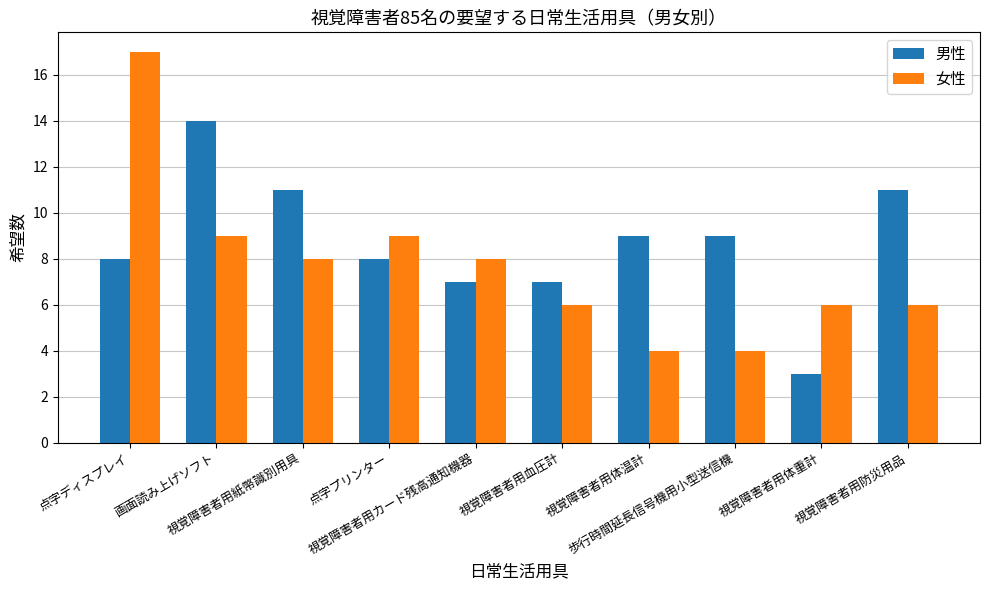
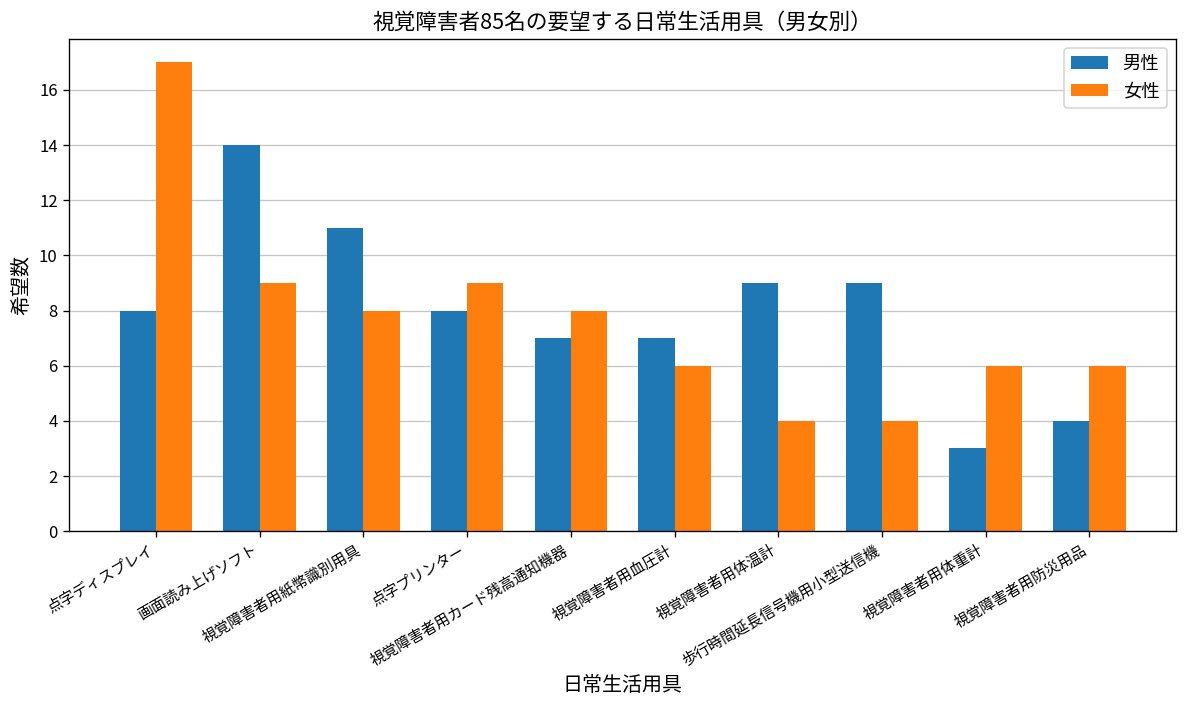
  {
    "男性": {
      "点字ディスプレイ": 8,
      "画面読み上げソフト": 14,
      "視覚障害者用紙幣識別用具": 11,
      "点字プリンター": 8,
      "視覚障害者用カード残高通知機器": 7,
      "視覚障害者用血圧計": 7,
      "視覚障害者用体温計": 9,
      "歩行時間延長信号機用小型送信機": 9,
      "視覚障害者用体重計": 3,
-     "視覚障害者用防災用品": 11
+     "視覚障害者用防災用品": 4
    },
    "女性": {
      "点字ディスプレイ": 17,
      "画面読み上げソフト": 9,
      "視覚障害者用紙幣識別用具": 8,
      "点字プリンター": 9,
      "視覚障害者用カード残高通知機器": 8,
      "視覚障害者用血圧計": 6,
      "視覚障害者用体温計": 4,
      "歩行時間延長信号機用小型送信機": 4,
      "視覚障害者用体重計": 6,
      "視覚障害者用防災用品": 6
    }
  }
